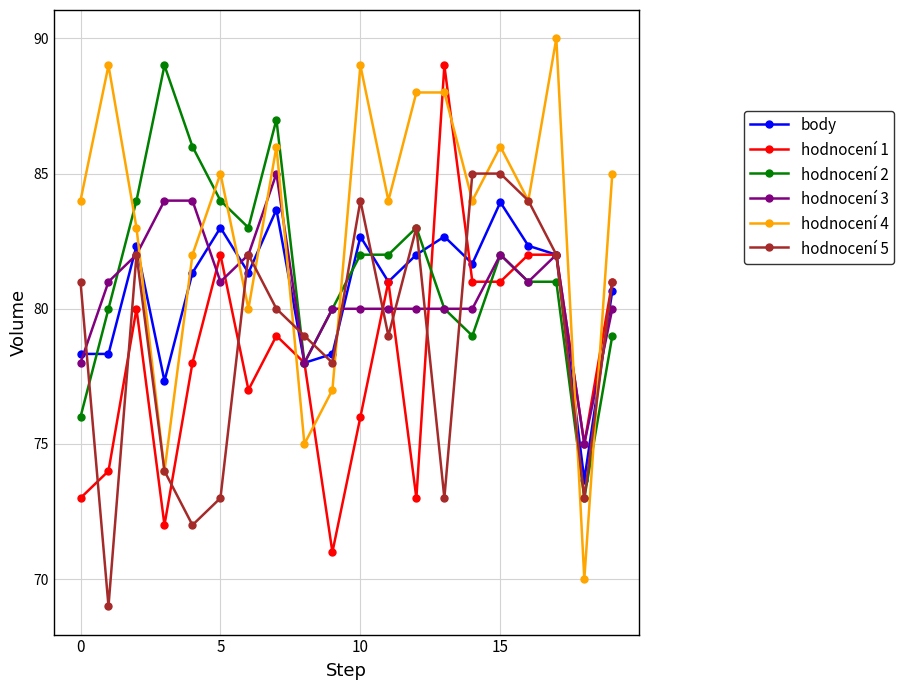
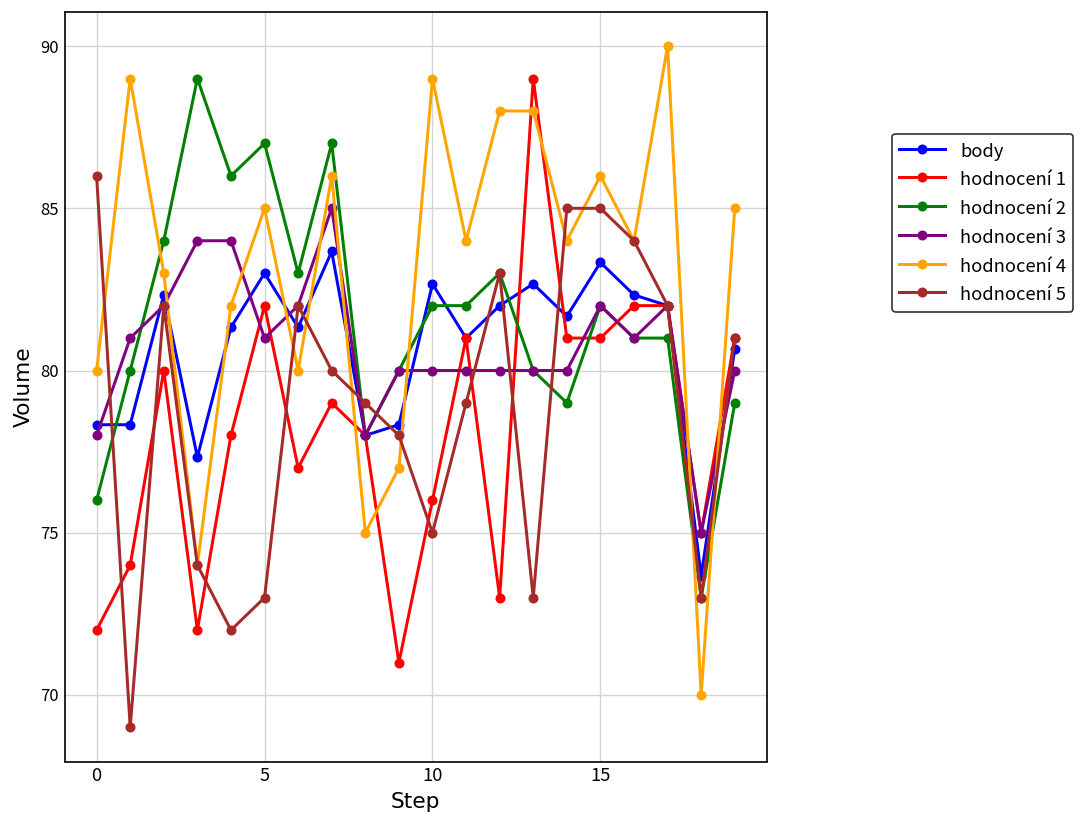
  {
    "body": {
      "0": 78.3,
      "5": 83.0,
      "10": 82.7,
-     "15": 83.9
+     "15": 83.3
    },
    "hodnocení 1": {
-     "0": 73,
+     "0": 72,
      "5": 82,
      "10": 76,
      "15": 81
    },
    "hodnocení 2": {
      "0": 76,
-     "5": 84,
+     "5": 87,
      "10": 82
    },
    "hodnocení 3": {
      "0": 78.0,
      "5": 81.0,
      "10": 80.0
    },
    "hodnocení 4": {
-     "0": 84,
+     "0": 80,
      "5": 85,
      "10": 89,
      "15": 86
    },
    "hodnocení 5": {
-     "0": 81,
+     "0": 86,
      "5": 73,
-     "10": 84,
+     "10": 75,
      "15": 85
    }
  }
